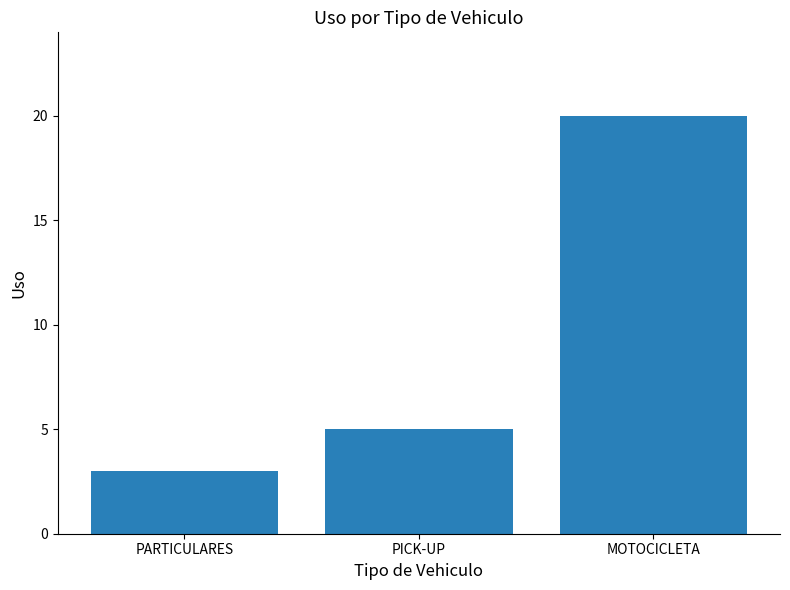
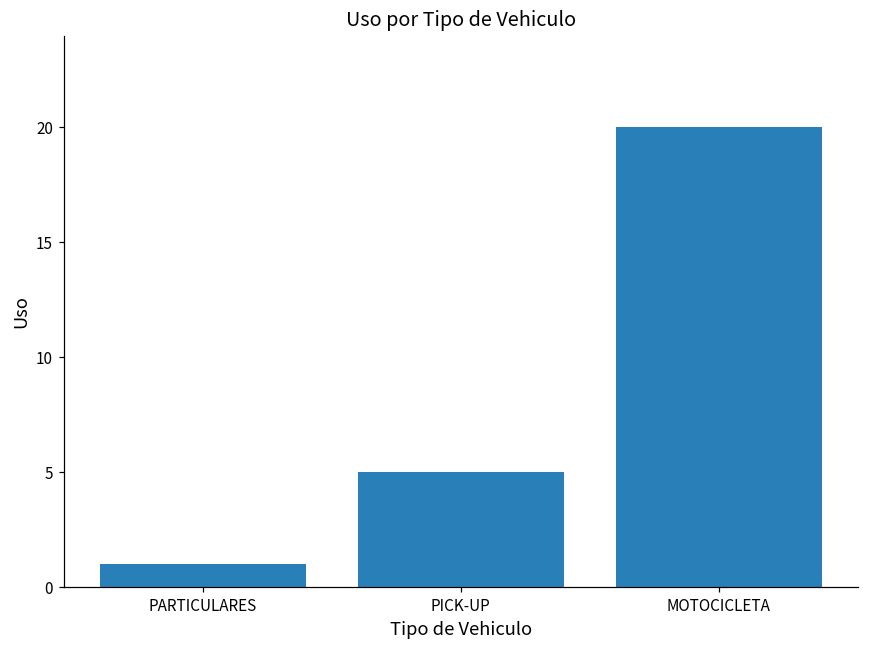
  {
-   "PARTICULARES": 3,
+   "PARTICULARES": 1,
    "PICK-UP": 5,
    "MOTOCICLETA": 20
  }
